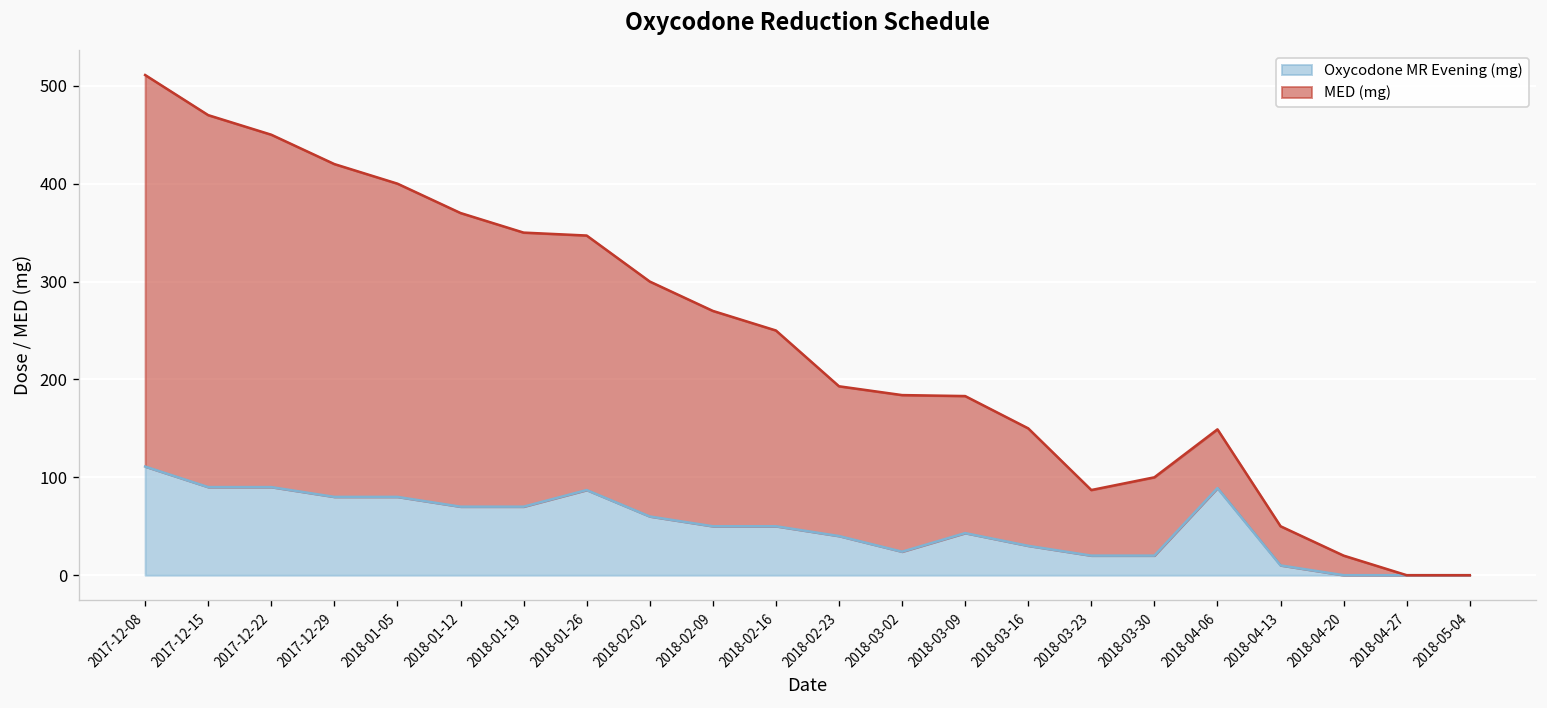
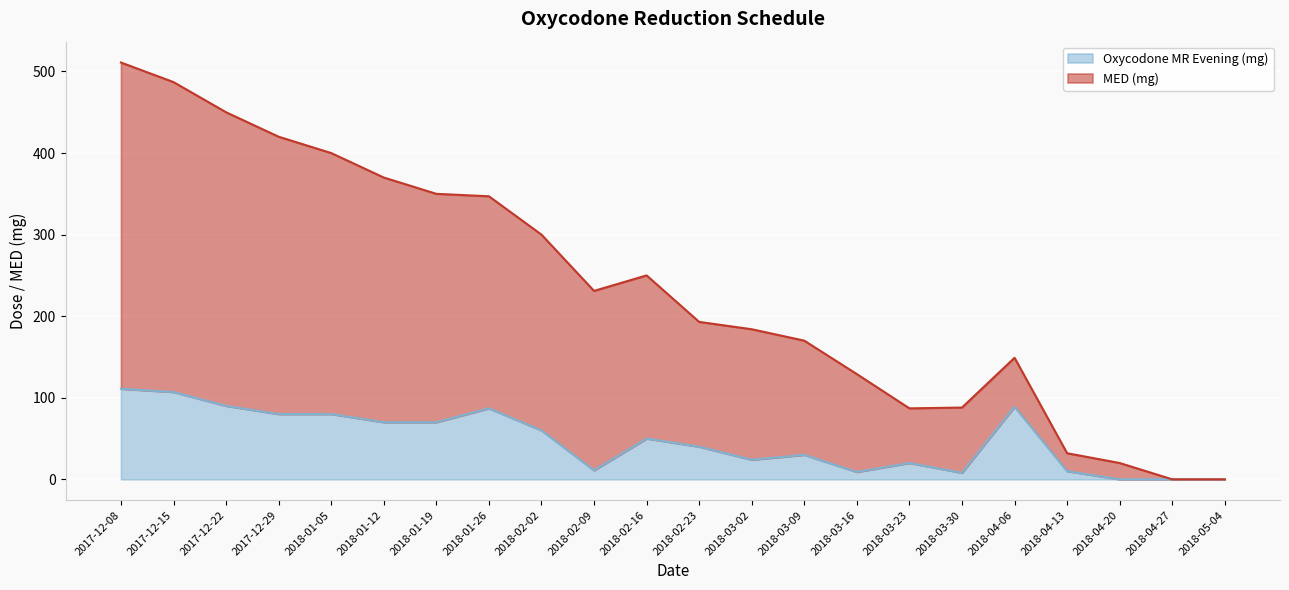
  {
    "Oxycodone MR Evening (mg)": {
      "2017-12-08": 110,
-     "2017-12-15": 90,
+     "2017-12-15": 110,
      "2017-12-22": 90,
      "2017-12-29": 80,
      "2018-01-05": 80,
      "2018-01-12": 70,
      "2018-01-19": 70,
      "2018-01-26": 90,
      "2018-02-02": 60,
-     "2018-02-09": 50,
+     "2018-02-09": 10,
      "2018-02-16": 50,
      "2018-02-23": 40,
      "2018-03-02": 20,
-     "2018-03-09": 40,
-     "2018-03-16": 30,
+     "2018-03-09": 30,
+     "2018-03-16": 10,
      "2018-03-23": 20,
-     "2018-03-30": 20,
+     "2018-03-30": 10,
      "2018-04-06": 90,
      "2018-04-13": 10,
      "2018-04-20": 0
    },
    "MED (mg)": {
      "2017-12-08": 400,
      "2017-12-15": 380,
      "2017-12-22": 360,
      "2017-12-29": 340,
      "2018-01-05": 320,
      "2018-01-12": 300,
      "2018-01-19": 280,
      "2018-01-26": 260,
      "2018-02-02": 240,
      "2018-02-09": 220,
      "2018-02-16": 200,
      "2018-02-23": 150,
      "2018-03-02": 160,
      "2018-03-09": 140,
      "2018-03-16": 120,
      "2018-03-23": 70,
      "2018-03-30": 80,
      "2018-04-06": 60,
-     "2018-04-13": 40,
+     "2018-04-13": 20,
      "2018-04-20": 20
    }
  }
